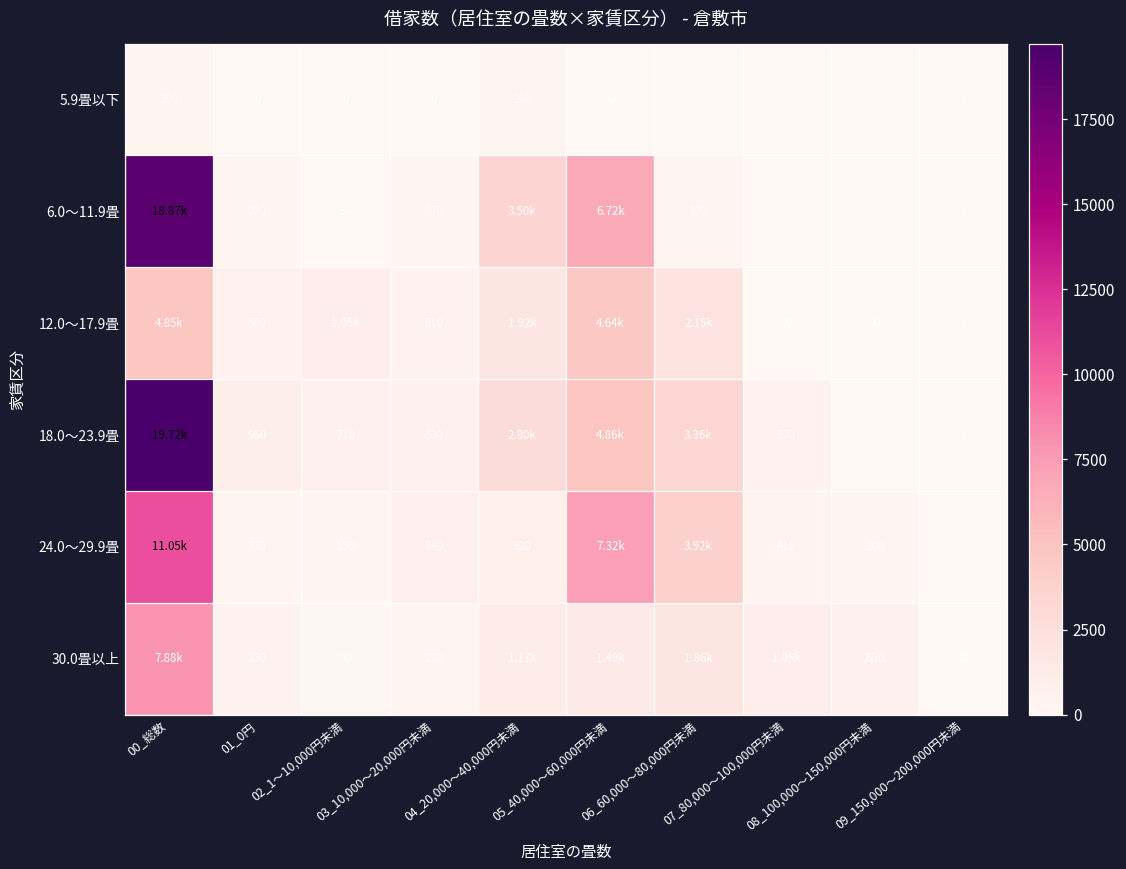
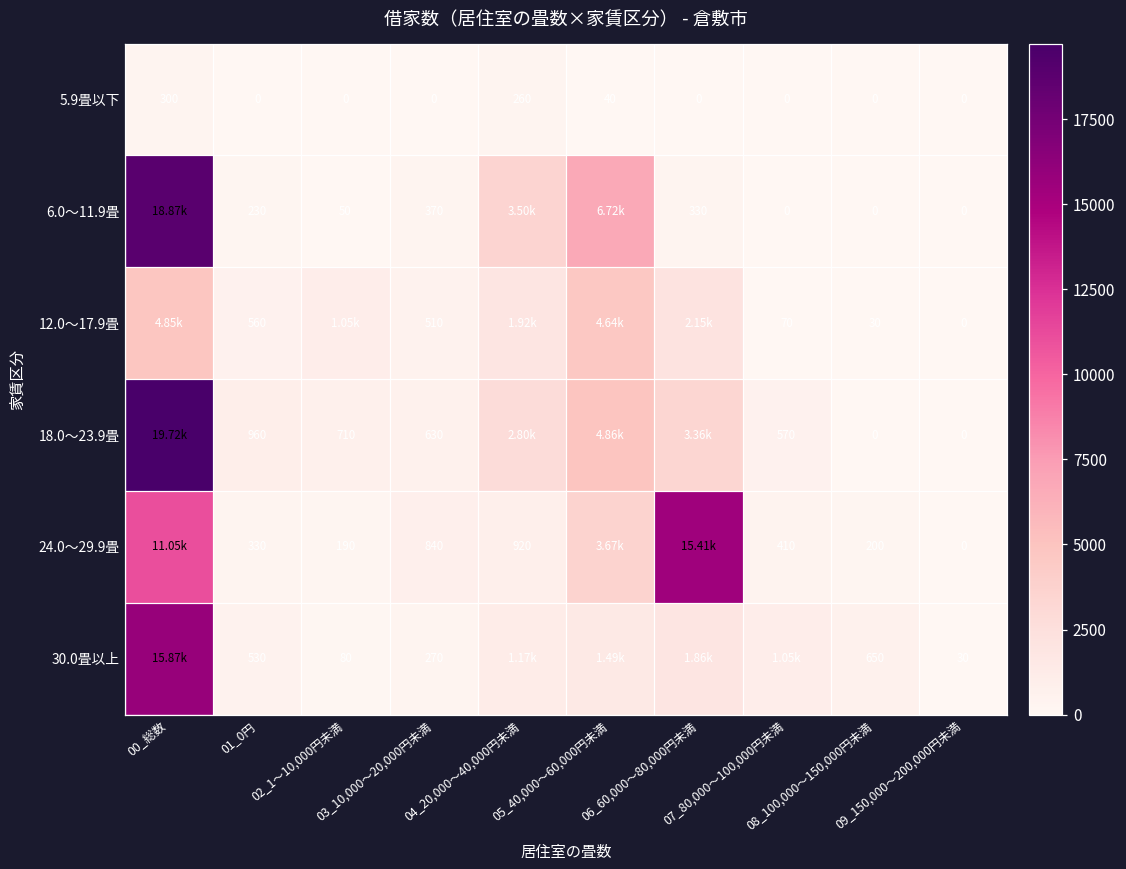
  {
    "6.0～11.9畳": {
      "00_総数": "18.87k",
      "05_40,000～60,000円未満": "6.72k"
    },
    "12.0～17.9畳": {
      "00_総数": "4.85k",
      "05_40,000～60,000円未満": "4.64k"
    },
    "18.0～23.9畳": {
      "00_総数": "19.72k",
      "05_40,000～60,000円未満": "4.86k"
    },
    "24.0～29.9畳": {
      "00_総数": "11.05k",
-     "05_40,000～60,000円未満": "7.32k",
-     "06_60,000～80,000円未満": "3.92k"
+     "05_40,000～60,000円未満": "3.67k",
+     "06_60,000～80,000円未満": "15.41k"
    },
    "30.0畳以上": {
-     "00_総数": "7.88k"
+     "00_総数": "15.87k"
    }
  }
